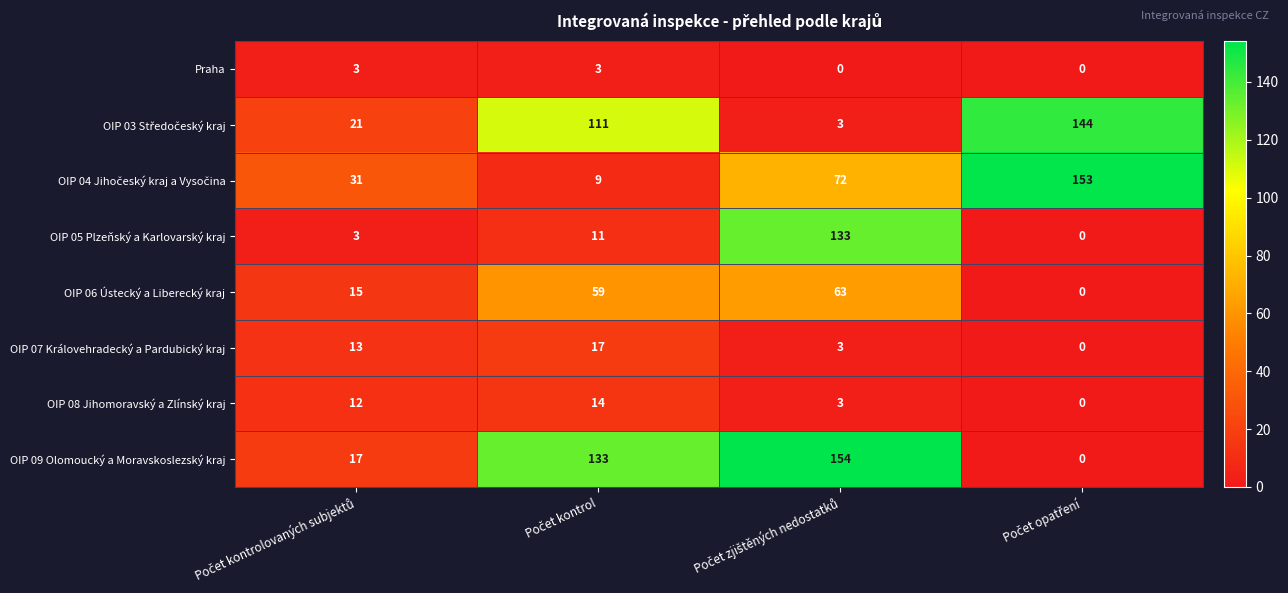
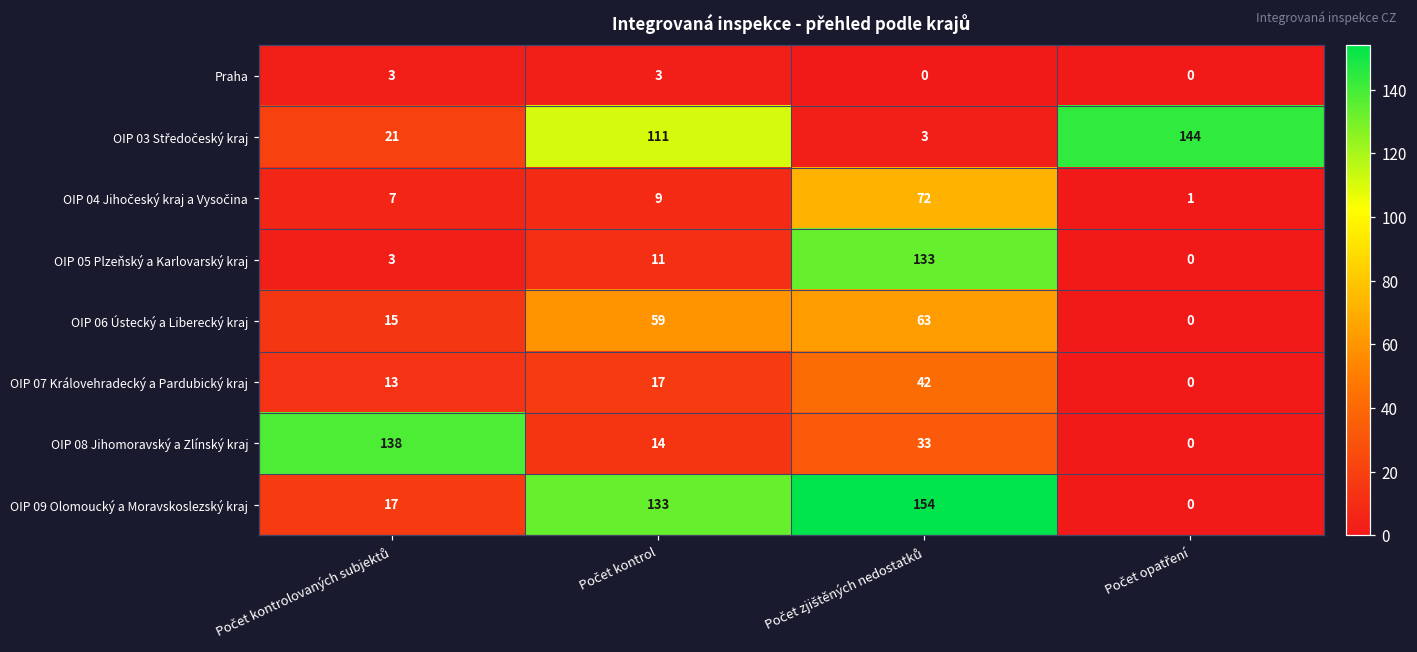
  {
    "Praha": {
      "Počet kontrolovaných subjektů": 3,
      "Počet kontrol": 3,
      "Počet zjištěných nedostatků": 0,
      "Počet opatření": 0
    },
    "OIP 03 Středočeský kraj": {
      "Počet kontrolovaných subjektů": 21,
      "Počet kontrol": 111,
      "Počet zjištěných nedostatků": 3,
      "Počet opatření": 144
    },
    "OIP 04 Jihočeský kraj a Vysočina": {
-     "Počet kontrolovaných subjektů": 31,
+     "Počet kontrolovaných subjektů": 7,
      "Počet kontrol": 9,
      "Počet zjištěných nedostatků": 72,
-     "Počet opatření": 153
+     "Počet opatření": 1
    },
    "OIP 05 Plzeňský a Karlovarský kraj": {
      "Počet kontrolovaných subjektů": 3,
      "Počet kontrol": 11,
      "Počet zjištěných nedostatků": 133,
      "Počet opatření": 0
    },
    "OIP 06 Ústecký a Liberecký kraj": {
      "Počet kontrolovaných subjektů": 15,
      "Počet kontrol": 59,
      "Počet zjištěných nedostatků": 63,
      "Počet opatření": 0
    },
    "OIP 07 Královehradecký a Pardubický kraj": {
      "Počet kontrolovaných subjektů": 13,
      "Počet kontrol": 17,
-     "Počet zjištěných nedostatků": 3,
+     "Počet zjištěných nedostatků": 42,
      "Počet opatření": 0
    },
    "OIP 08 Jihomoravský a Zlínský kraj": {
-     "Počet kontrolovaných subjektů": 12,
+     "Počet kontrolovaných subjektů": 138,
      "Počet kontrol": 14,
-     "Počet zjištěných nedostatků": 3,
+     "Počet zjištěných nedostatků": 33,
      "Počet opatření": 0
    },
    "OIP 09 Olomoucký a Moravskoslezský kraj": {
      "Počet kontrolovaných subjektů": 17,
      "Počet kontrol": 133,
      "Počet zjištěných nedostatků": 154,
      "Počet opatření": 0
    }
  }
